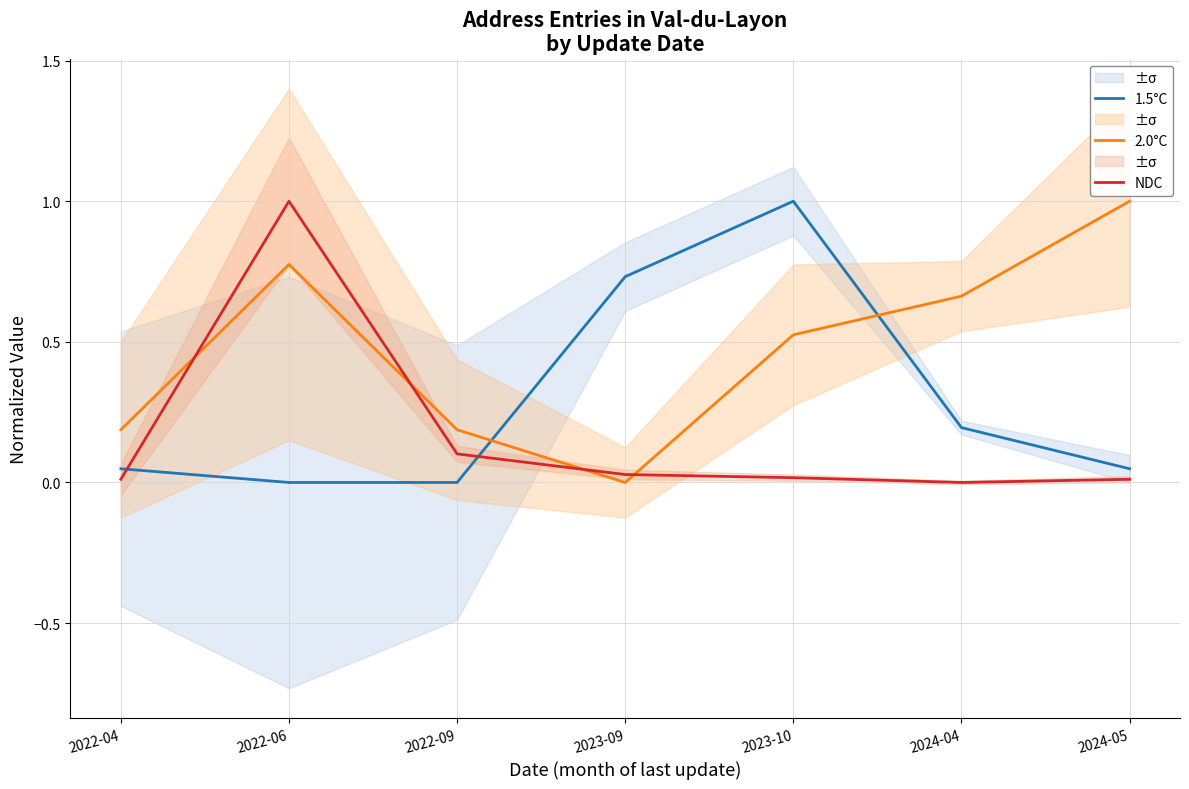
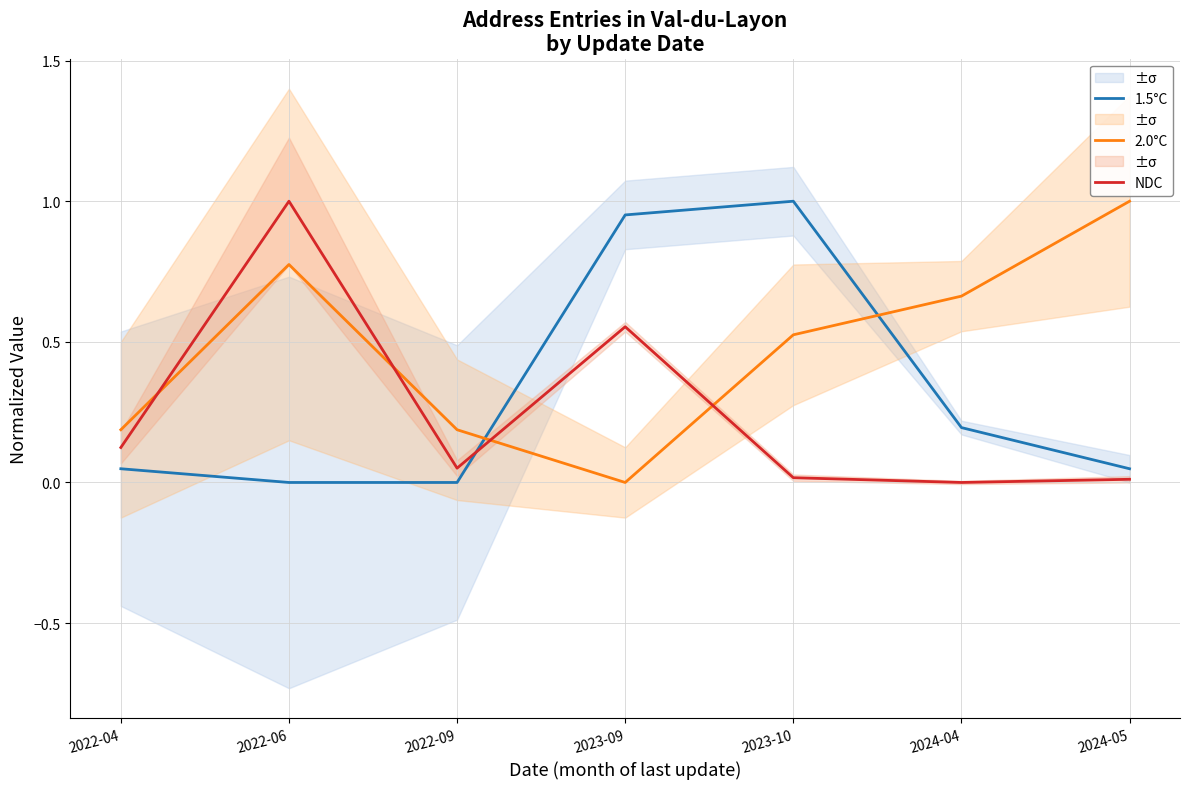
  {
    "1.5°C": {
      "2022-04": 0.05,
      "2022-06": 0.00,
      "2022-09": 0.00,
-     "2023-09": 0.73,
+     "2023-09": 0.95,
      "2023-10": 1.00,
      "2024-04": 0.20,
      "2024-05": 0.05
    },
    "2.0°C": {
      "2022-06": 0.77,
      "2022-09": 0.19,
      "2023-09": 0.00,
      "2023-10": 0.53,
      "2024-04": 0.66,
      "2024-05": 1.00
    },
    "NDC": {
-     "2022-04": 0.01,
+     "2022-04": 0.12,
      "2022-06": 1.00,
-     "2022-09": 0.10,
-     "2023-09": 0.03,
+     "2022-09": 0.05,
+     "2023-09": 0.55,
      "2023-10": 0.02,
      "2024-05": 0.01
    }
  }
